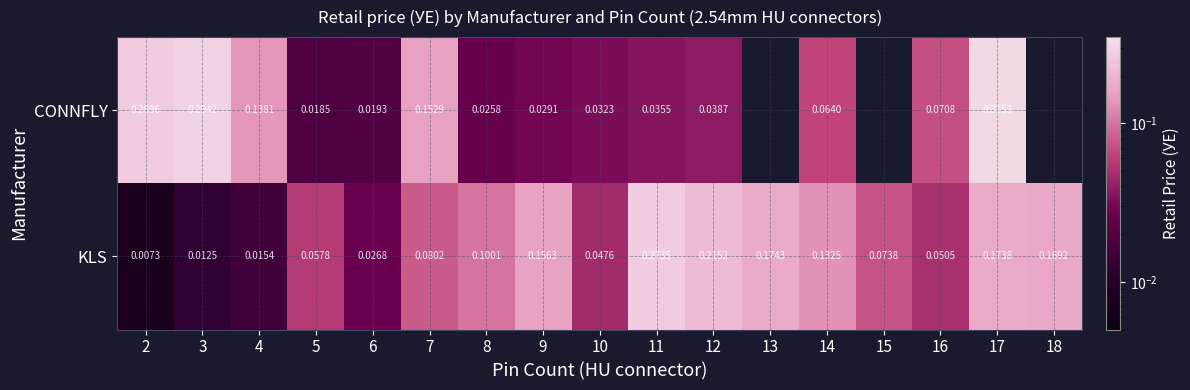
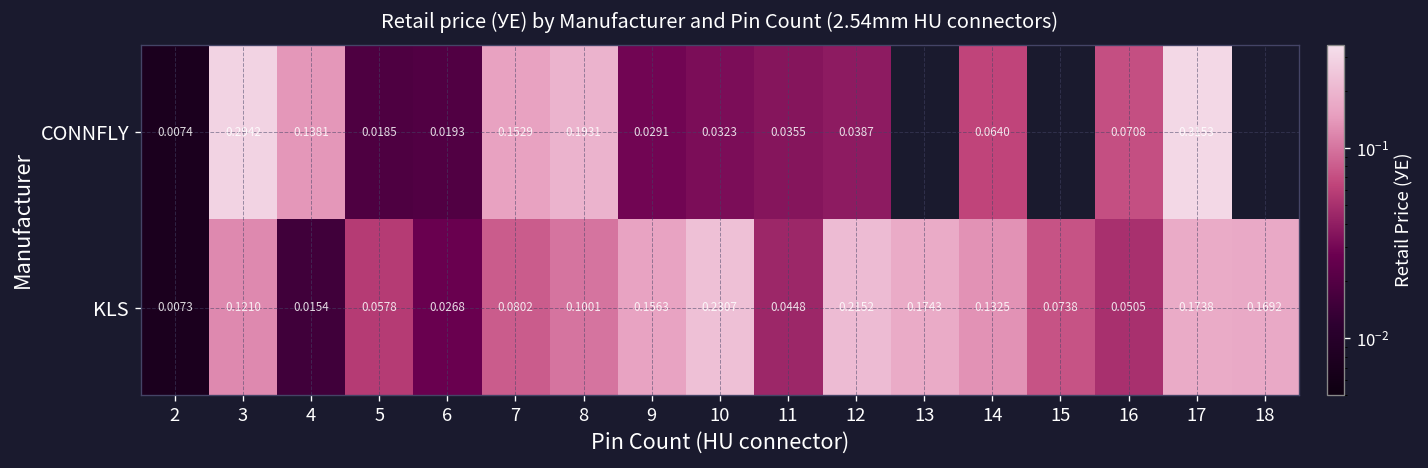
  {
    "CONNFLY": {
-     "2": 0.2696,
+     "2": 0.0074,
      "4": 0.1381,
      "5": 0.0185,
      "6": 0.0193,
      "7": 0.1529,
-     "8": 0.0258,
+     "8": 0.1931,
      "9": 0.0291,
      "10": 0.0323,
      "11": 0.0355,
      "12": 0.0387,
      "14": 0.0640,
      "16": 0.0708
    },
    "KLS": {
      "2": 0.0073,
-     "3": 0.0125,
+     "3": 0.1210,
      "4": 0.0154,
      "5": 0.0578,
      "6": 0.0268,
      "7": 0.0802,
      "8": 0.1001,
      "9": 0.1563,
-     "10": 0.0476,
-     "11": 0.2735,
+     "10": 0.2307,
+     "11": 0.0448,
      "12": 0.2152,
      "13": 0.1743,
      "14": 0.1325,
      "15": 0.0738,
      "16": 0.0505,
      "17": 0.1738,
      "18": 0.1692
    }
  }
